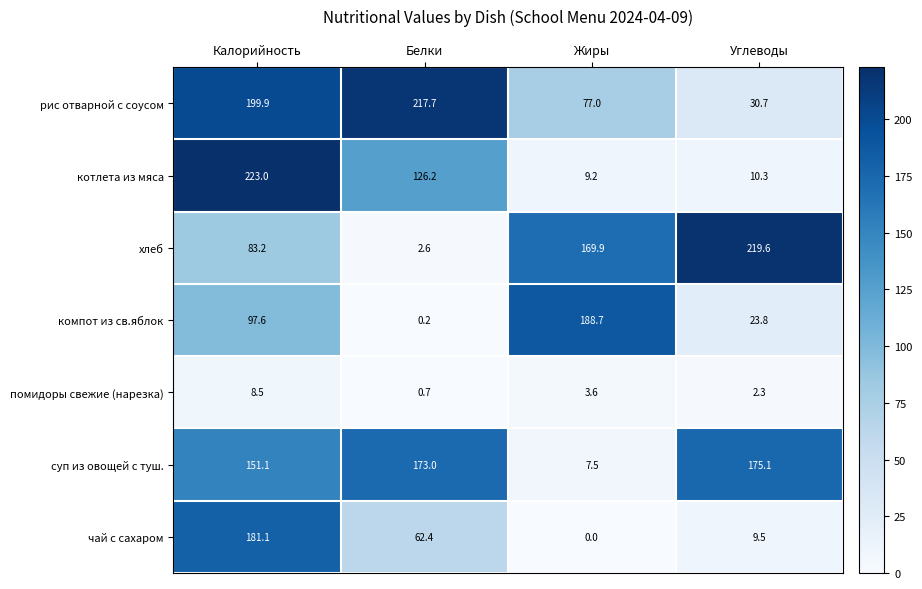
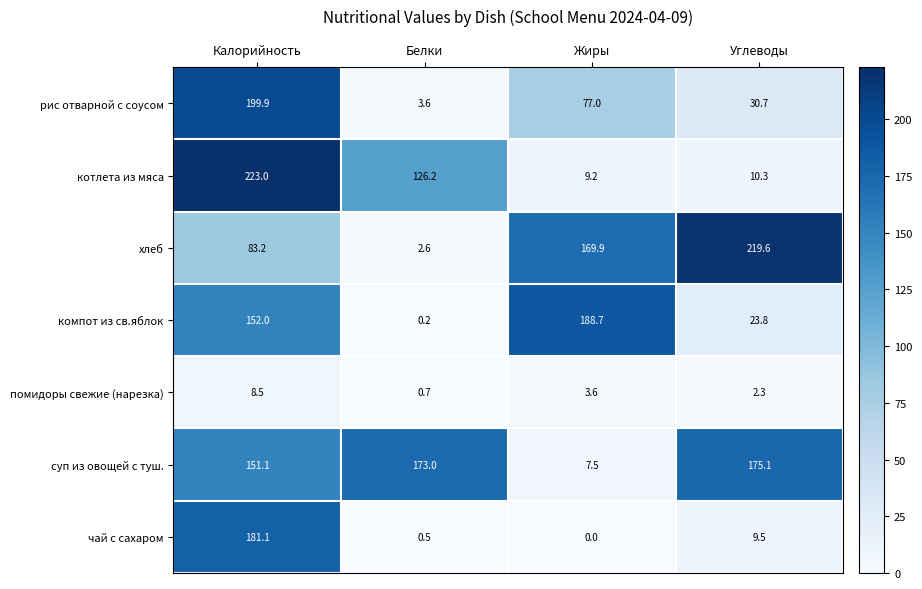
  {
    "рис отварной с соусом": {
      "Калорийность": 199.9,
-     "Белки": 217.7,
+     "Белки": 3.6,
      "Жиры": 77.0,
      "Углеводы": 30.7
    },
    "котлета из мяса": {
      "Калорийность": 223.0,
      "Белки": 126.2,
      "Жиры": 9.2,
      "Углеводы": 10.3
    },
    "хлеб": {
      "Калорийность": 83.2,
      "Белки": 2.6,
      "Жиры": 169.9,
      "Углеводы": 219.6
    },
    "компот из св.яблок": {
-     "Калорийность": 97.6,
+     "Калорийность": 152.0,
      "Белки": 0.2,
      "Жиры": 188.7,
      "Углеводы": 23.8
    },
    "помидоры свежие (нарезка)": {
      "Калорийность": 8.5,
      "Белки": 0.7,
      "Жиры": 3.6,
      "Углеводы": 2.3
    },
    "суп из овощей с туш.": {
      "Калорийность": 151.1,
      "Белки": 173.0,
      "Жиры": 7.5,
      "Углеводы": 175.1
    },
    "чай с сахаром": {
      "Калорийность": 181.1,
-     "Белки": 62.4,
+     "Белки": 0.5,
      "Жиры": 0.0,
      "Углеводы": 9.5
    }
  }
